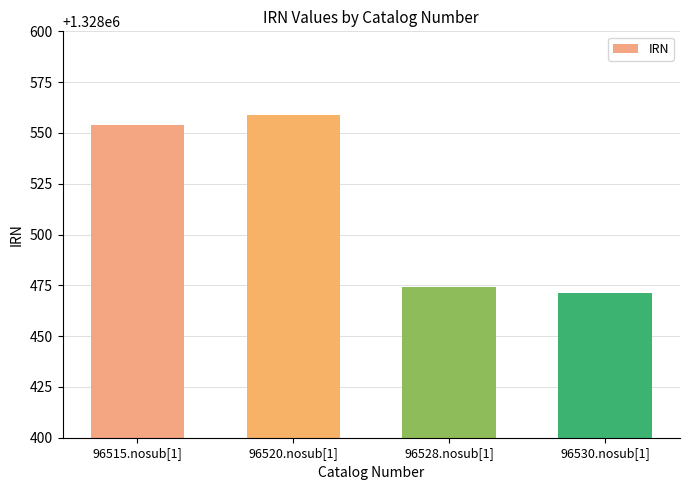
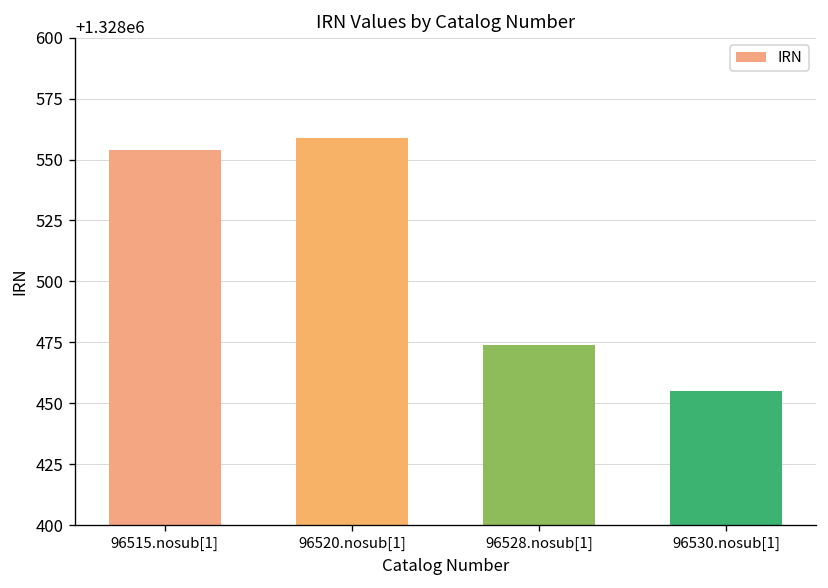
  {
    "96515.nosub[1]": 1328554,
    "96520.nosub[1]": 1328559,
    "96528.nosub[1]": 1328474,
-   "96530.nosub[1]": 1328471
+   "96530.nosub[1]": 1328455
  }
